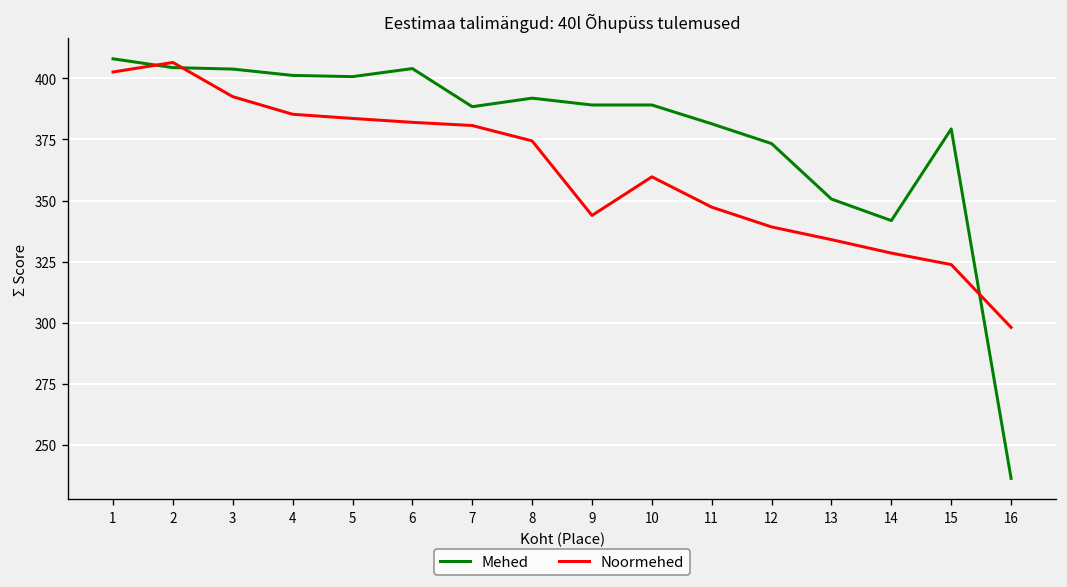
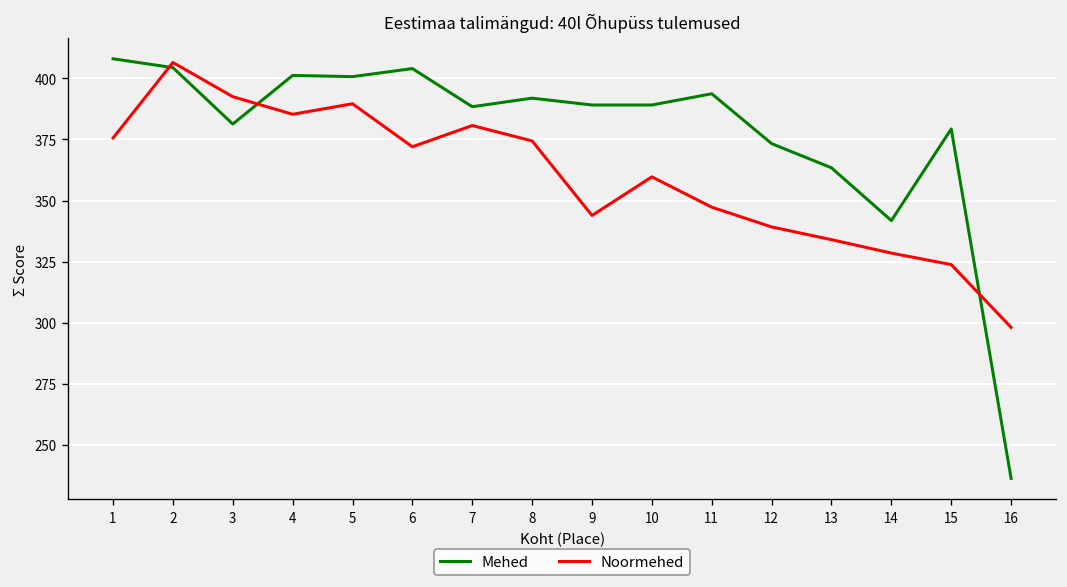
  {
    "Mehed": {
      "1": 408,
      "2": 404,
-     "3": 404,
+     "3": 381,
      "4": 401,
      "5": 401,
      "6": 404,
      "7": 388,
      "8": 392,
      "9": 389,
      "10": 389,
-     "11": 381,
+     "11": 394,
      "12": 373,
-     "13": 351,
+     "13": 363,
      "14": 342,
      "15": 379,
      "16": 236
    },
    "Noormehed": {
-     "1": 403,
+     "1": 376,
      "2": 407,
      "3": 393,
      "4": 385,
-     "5": 384,
-     "6": 382,
+     "5": 390,
+     "6": 372,
      "7": 381,
      "8": 374,
      "9": 344,
      "10": 360,
      "11": 347,
      "12": 339,
      "13": 334,
      "14": 329,
      "15": 324,
      "16": 298
    }
  }
